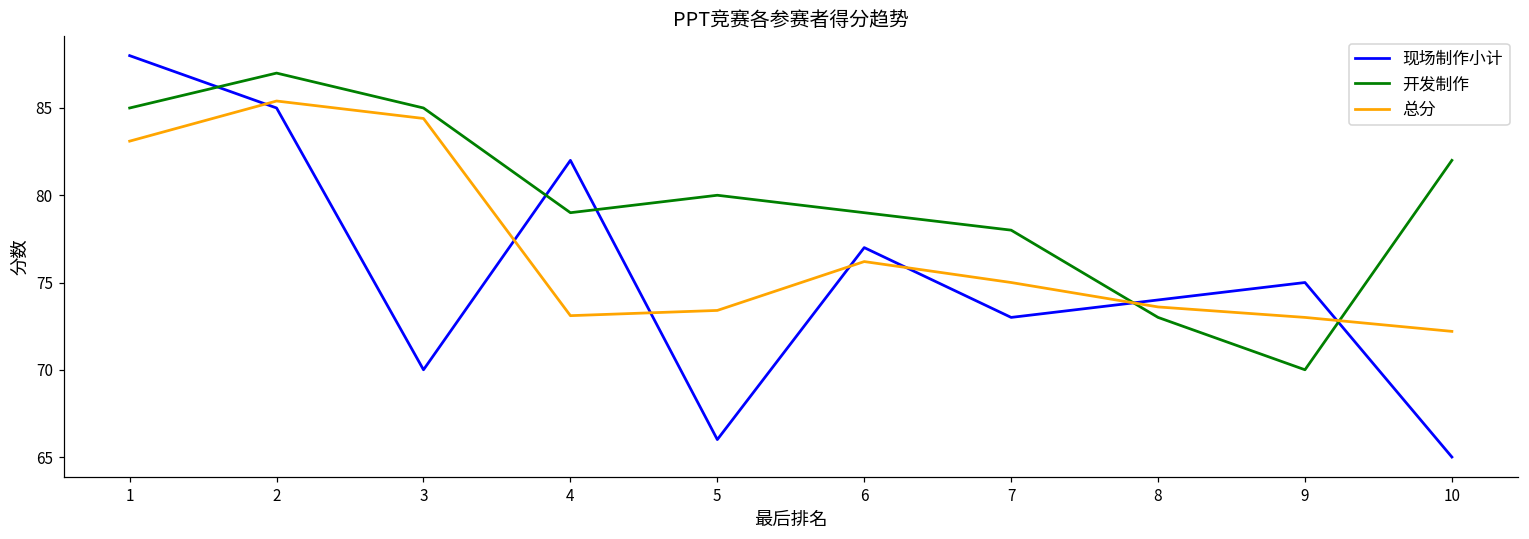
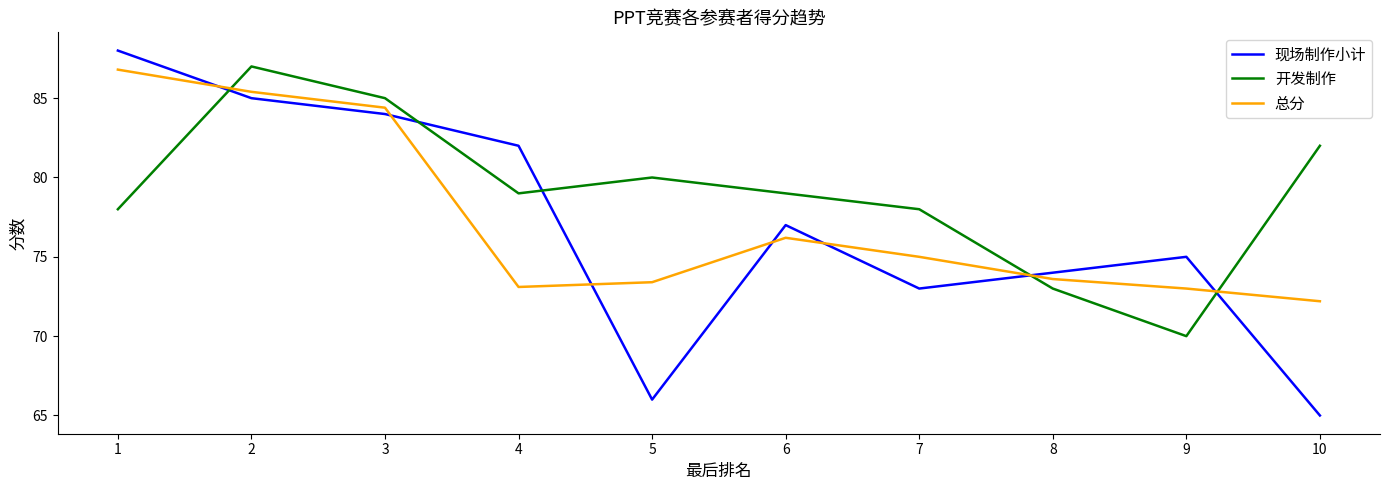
  {
    "现场制作小计": {
      "1": 88,
      "2": 85,
-     "3": 70,
+     "3": 84,
      "4": 82,
      "5": 66,
      "6": 77,
      "7": 73,
      "8": 74,
      "9": 75,
      "10": 65
    },
    "开发制作": {
-     "1": 85,
+     "1": 78,
      "2": 87,
      "3": 85,
      "4": 79,
      "5": 80,
      "6": 79,
      "7": 78,
      "8": 73,
      "9": 70,
      "10": 82
    },
    "总分": {
-     "1": 83.1,
+     "1": 86.8,
      "2": 85.4,
      "3": 84.4,
      "4": 73.1,
      "5": 73.4,
      "6": 76.2,
      "7": 75.0,
      "8": 73.6,
      "9": 73.0,
      "10": 72.2
    }
  }
